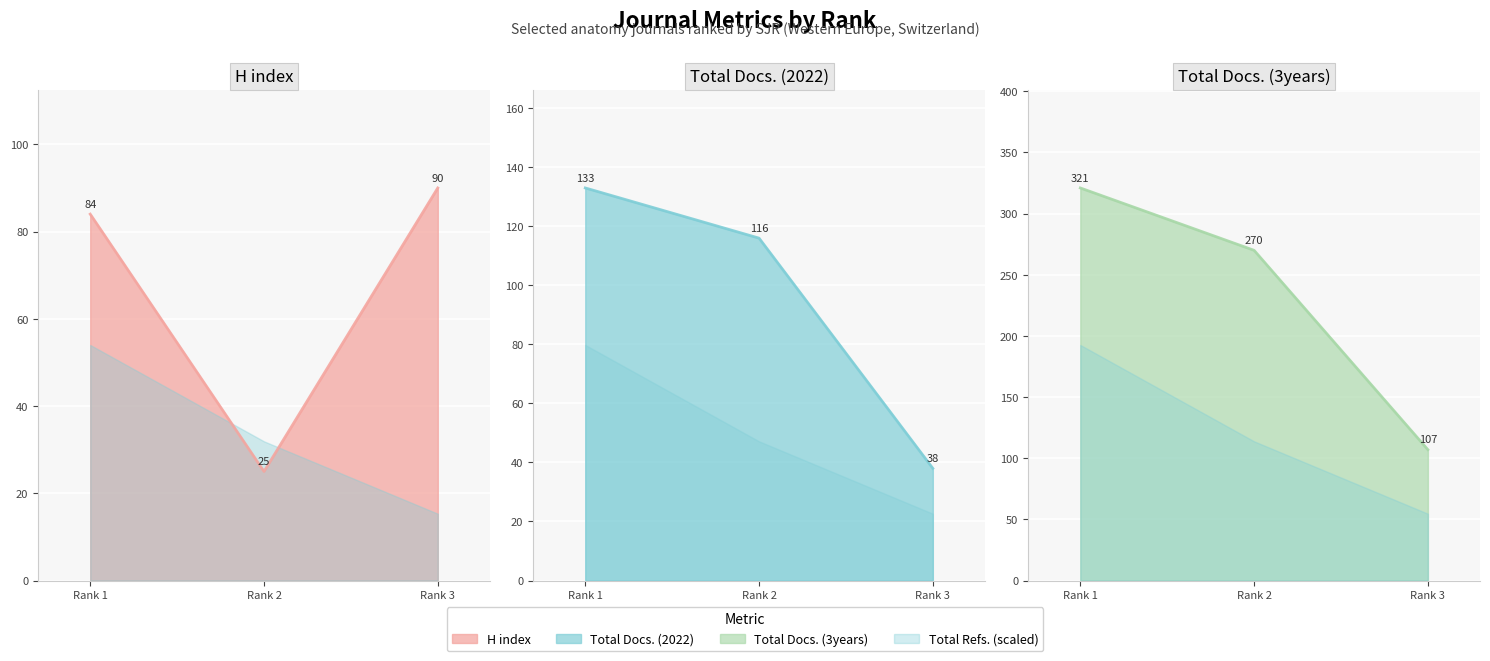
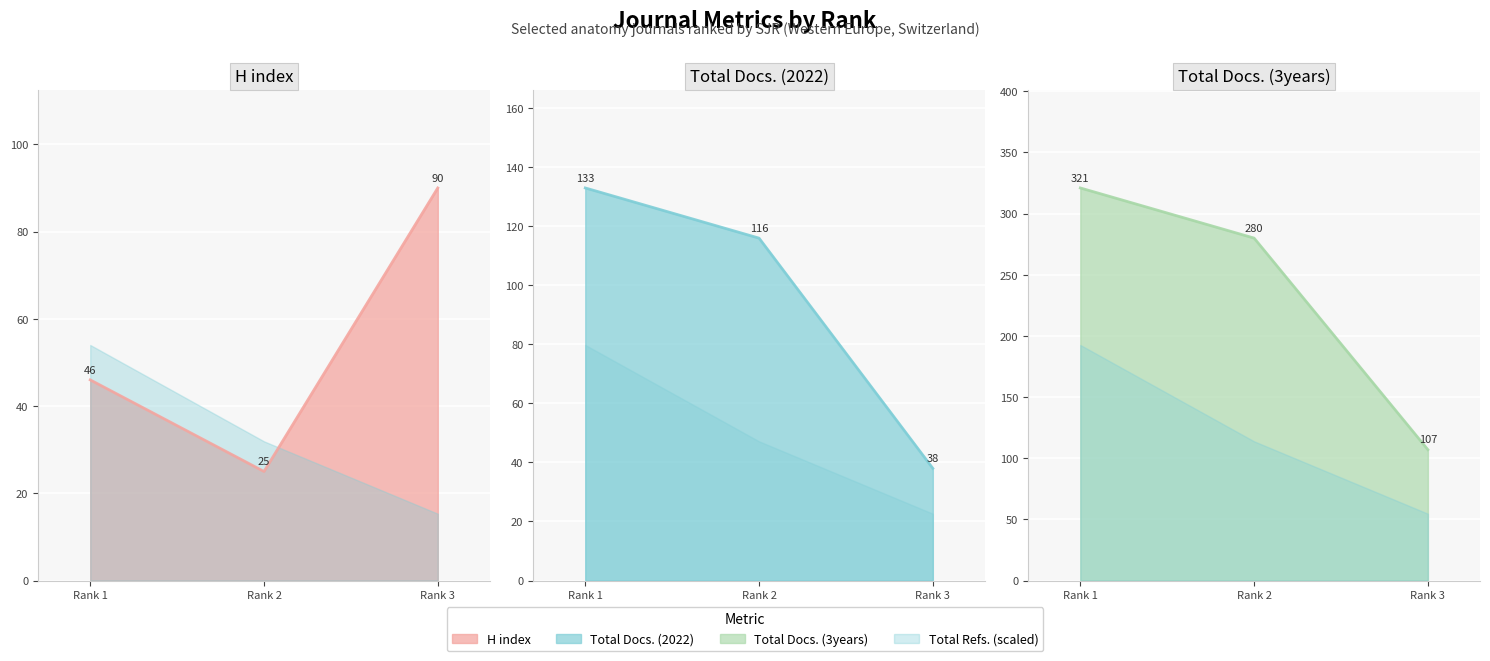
  {
    "H index": {
      "H index": {
-       "Rank 1": 84,
+       "Rank 1": 46,
        "Rank 2": 25,
        "Rank 3": 90
      },
      "Total Refs. (scaled)": {
        "Rank 1": 54,
        "Rank 2": 32,
        "Rank 3": 15
      }
    },
    "Total Docs. (3years)": {
      "Total Docs. (3years)": {
        "Rank 1": 321,
-       "Rank 2": 270,
+       "Rank 2": 280,
        "Rank 3": 107
      },
      "Total Refs. (scaled)": {
        "Rank 1": 193,
        "Rank 2": 114,
        "Rank 3": 55
      }
    }
  }
